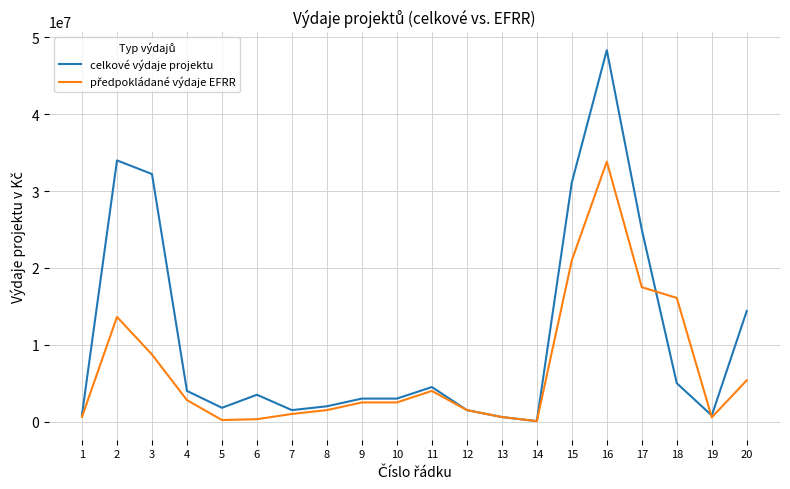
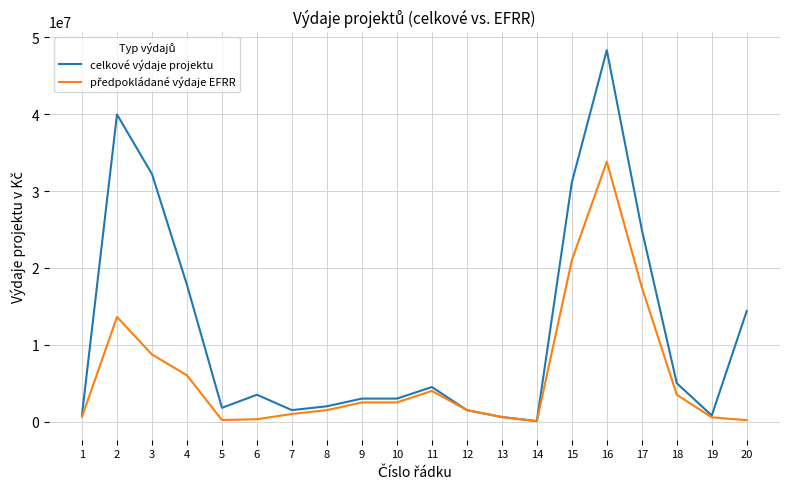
  {
    "celkové výdaje projektu": {
-     "2": 34000000,
+     "2": 40000000,
      "3": 32000000,
-     "4": 4000000,
+     "4": 18000000,
      "5": 2000000,
      "6": 4000000,
      "7": 2000000,
      "8": 2000000,
      "9": 3000000,
      "10": 3000000,
      "11": 5000000,
      "15": 31000000,
      "16": 48000000,
      "17": 25000000,
      "18": 5000000,
      "20": 14000000
    },
    "předpokládané výdaje EFRR": {
      "2": 14000000,
      "3": 9000000,
-     "4": 3000000,
+     "4": 6000000,
      "5": 0,
      "6": 0,
      "7": 1000000,
      "8": 2000000,
      "9": 3000000,
      "10": 3000000,
      "11": 4000000,
      "15": 21000000,
      "16": 34000000,
      "17": 18000000,
-     "18": 16000000,
-     "20": 5000000
+     "18": 4000000,
+     "20": 0
    }
  }
